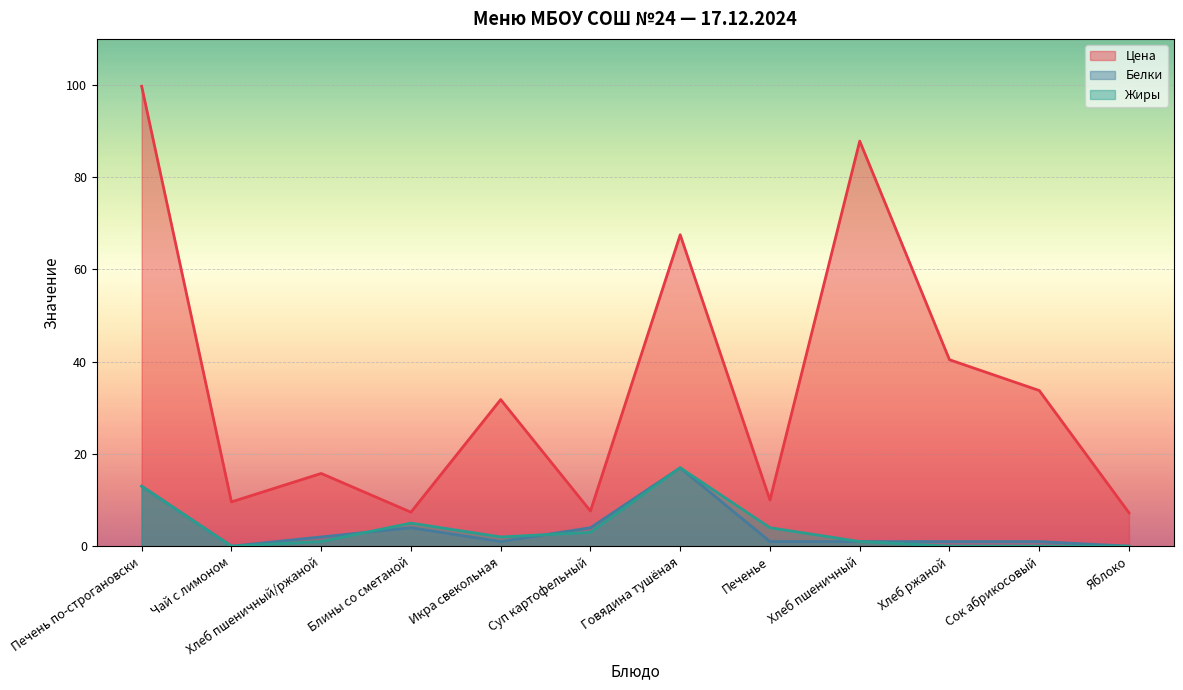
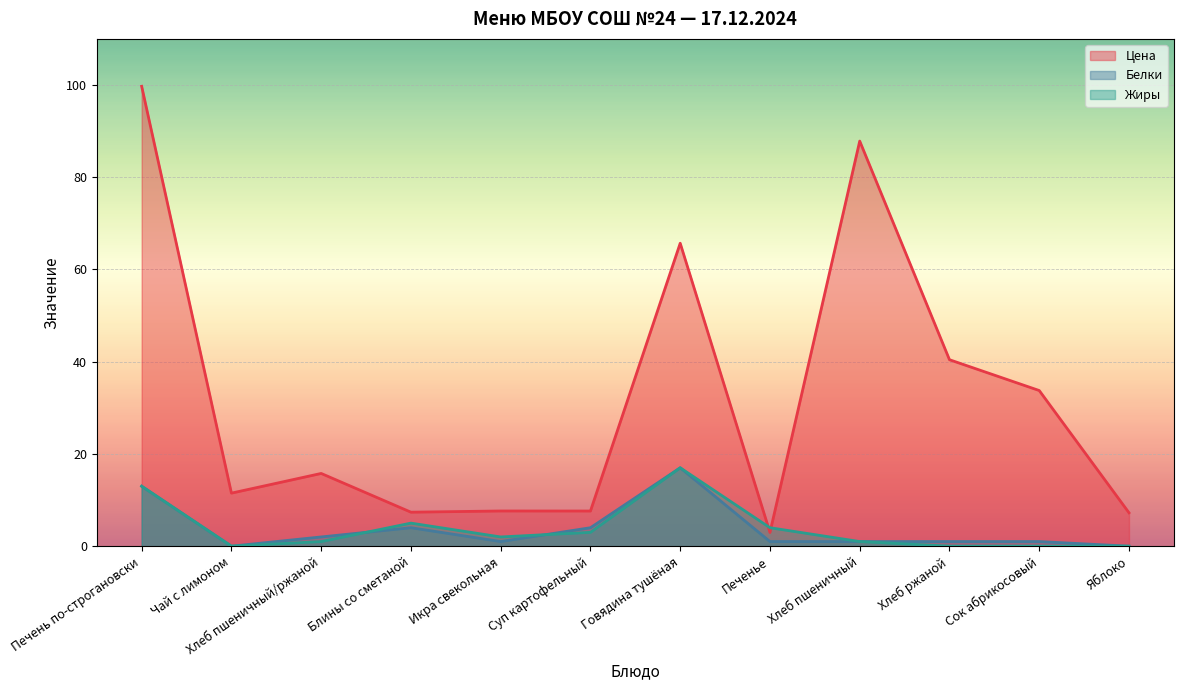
  {
    "Цена": {
      "Печень по-строгановски": 100,
-     "Чай с лимоном": 10,
+     "Чай с лимоном": 12,
      "Хлеб пшеничный/ржаной": 16,
      "Блины со сметаной": 7,
-     "Икра свекольная": 32,
+     "Икра свекольная": 8,
      "Суп картофельный": 8,
-     "Говядина тушёная": 68,
-     "Печенье": 10,
+     "Говядина тушёная": 66,
+     "Печенье": 3,
      "Хлеб пшеничный": 88,
      "Хлеб ржаной": 40,
      "Сок абрикосовый": 34,
      "Яблоко": 7
    }
  }
